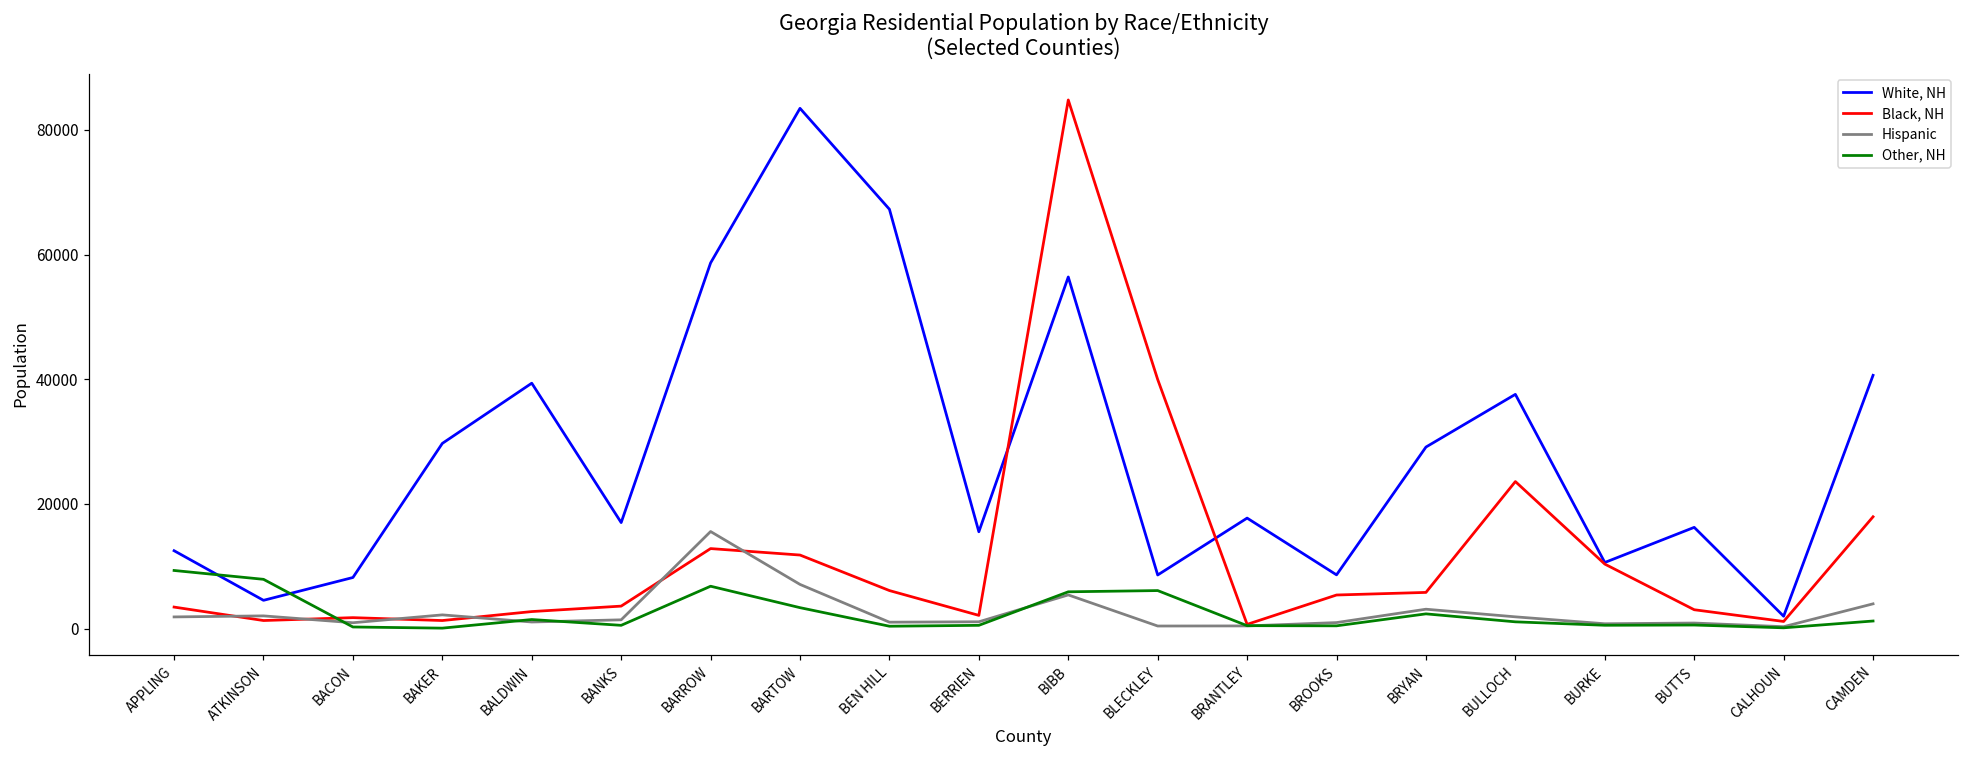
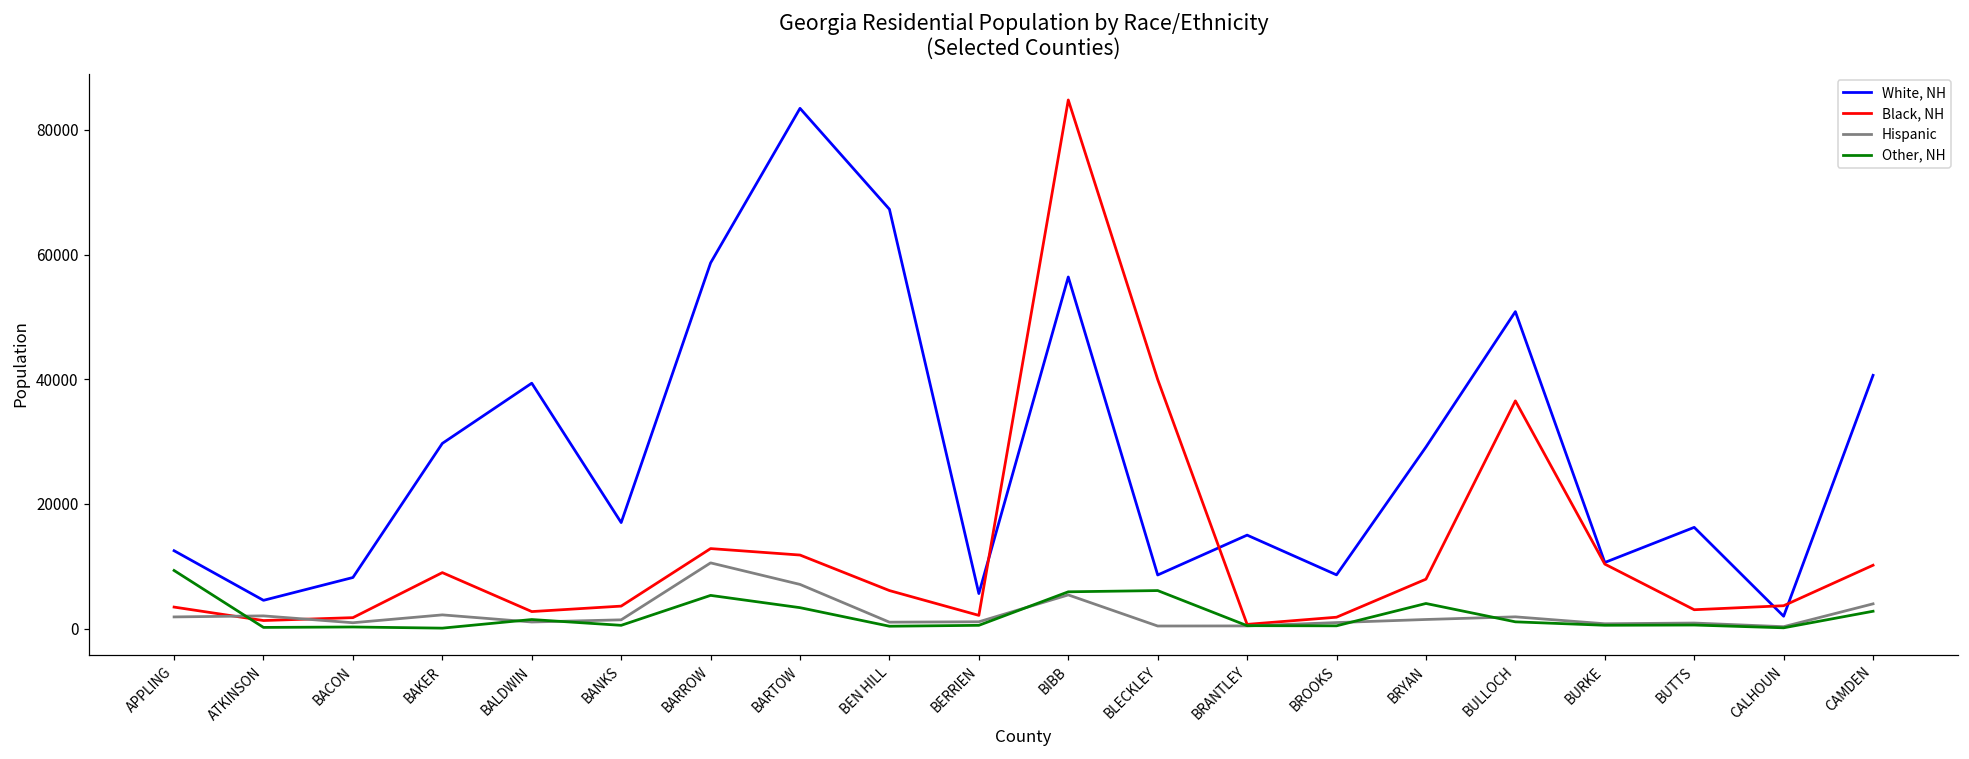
  {
    "White, NH": {
      "APPLING": 13000,
      "ATKINSON": 5000,
      "BACON": 8000,
      "BAKER": 30000,
      "BALDWIN": 39000,
      "BANKS": 17000,
      "BARROW": 59000,
      "BARTOW": 83000,
      "BEN HILL": 67000,
-     "BERRIEN": 16000,
+     "BERRIEN": 6000,
      "BIBB": 56000,
      "BLECKLEY": 9000,
-     "BRANTLEY": 18000,
+     "BRANTLEY": 15000,
      "BROOKS": 9000,
      "BRYAN": 29000,
-     "BULLOCH": 38000,
+     "BULLOCH": 51000,
      "BUTTS": 16000,
      "CALHOUN": 2000,
      "CAMDEN": 41000
    },
    "Black, NH": {
      "APPLING": 3000,
      "ATKINSON": 1000,
      "BACON": 2000,
-     "BAKER": 1000,
+     "BAKER": 9000,
      "BALDWIN": 3000,
      "BANKS": 4000,
      "BARROW": 13000,
      "BARTOW": 12000,
      "BEN HILL": 6000,
      "BERRIEN": 2000,
      "BIBB": 85000,
      "BLECKLEY": 40000,
-     "BROOKS": 5000,
-     "BRYAN": 6000,
-     "BULLOCH": 24000,
+     "BROOKS": 2000,
+     "BRYAN": 8000,
+     "BULLOCH": 37000,
      "BUTTS": 3000,
-     "CALHOUN": 1000,
-     "CAMDEN": 18000
+     "CALHOUN": 4000,
+     "CAMDEN": 10000
    },
    "Hispanic": {
      "APPLING": 2000,
      "ATKINSON": 2000,
      "BACON": 1000,
      "BAKER": 2000,
      "BANKS": 1000,
-     "BARROW": 16000,
+     "BARROW": 11000,
      "BARTOW": 7000,
      "BEN HILL": 1000,
      "BERRIEN": 1000,
      "BIBB": 5000,
      "BLECKLEY": 0,
      "BROOKS": 1000,
-     "BRYAN": 3000,
+     "BRYAN": 1000,
      "BULLOCH": 2000,
      "CAMDEN": 4000
    },
    "Other, NH": {
      "APPLING": 9000,
-     "ATKINSON": 8000,
+     "ATKINSON": 0,
      "BACON": 0,
      "BAKER": 0,
      "BANKS": 1000,
-     "BARROW": 7000,
+     "BARROW": 5000,
      "BARTOW": 3000,
      "BEN HILL": 0,
      "BERRIEN": 1000,
      "BIBB": 6000,
      "BLECKLEY": 6000,
      "BROOKS": 0,
-     "BRYAN": 2000,
+     "BRYAN": 4000,
      "BULLOCH": 1000,
-     "CAMDEN": 1000
+     "CAMDEN": 3000
    }
  }
